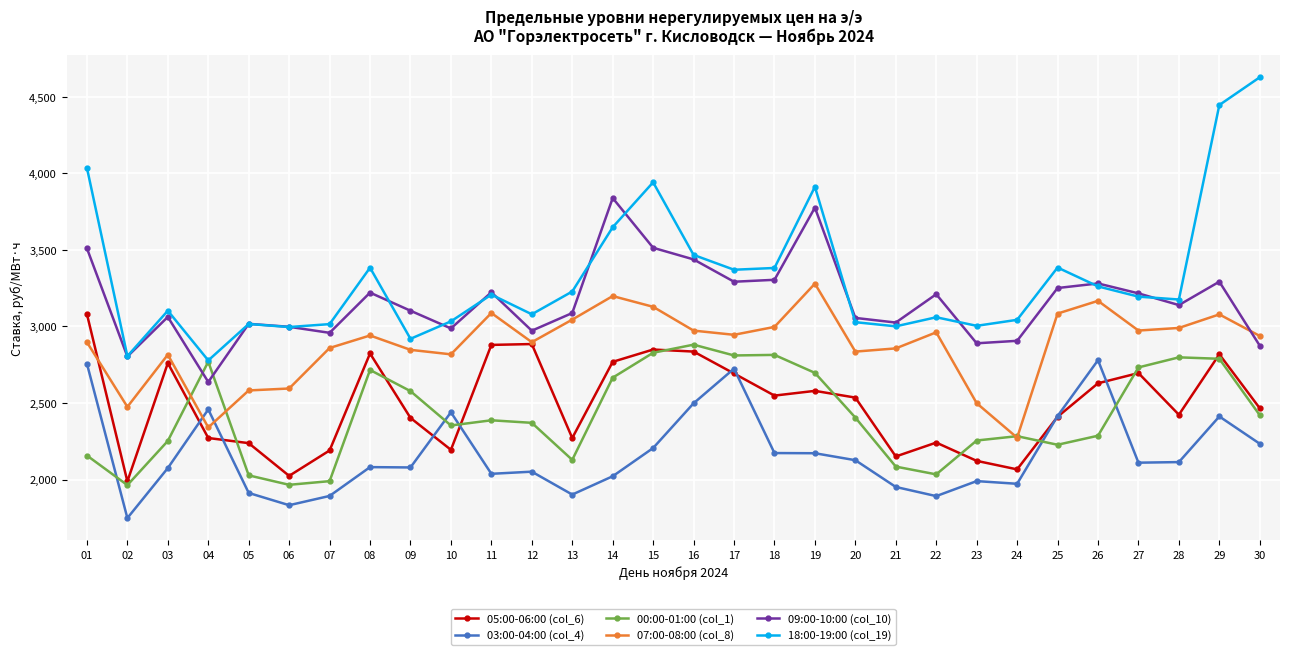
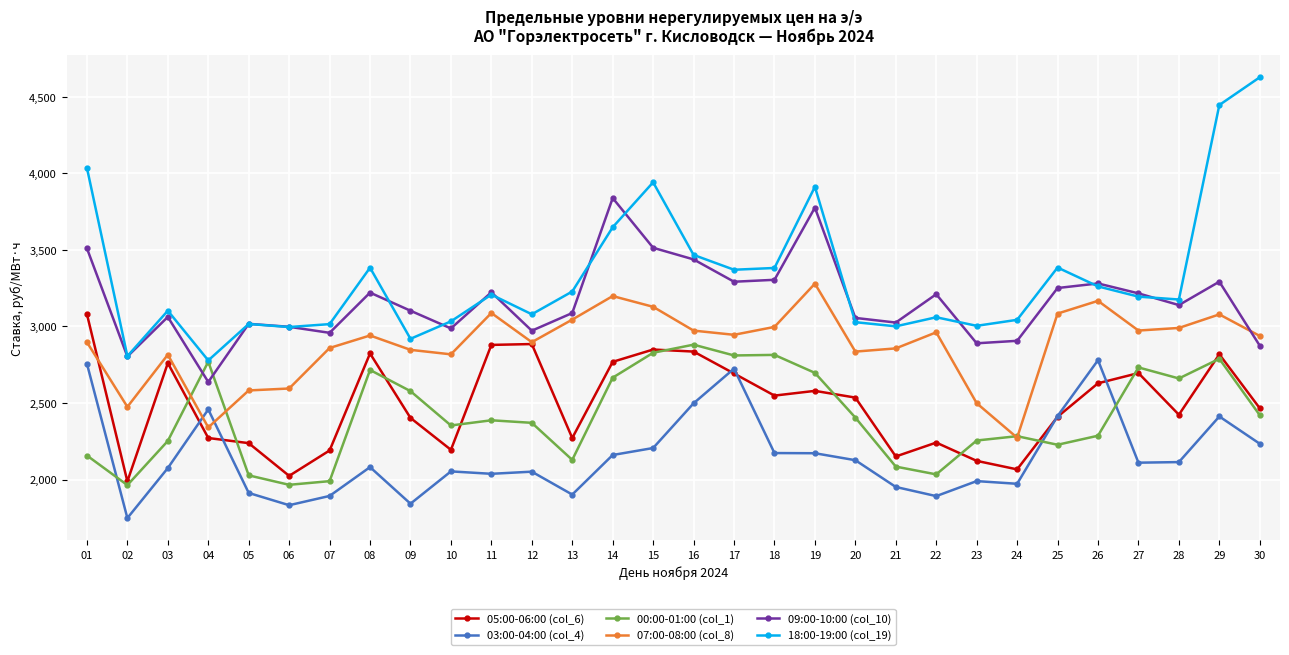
  {
    "05:00-06:00 (col_6)": {
      "01": "3,080",
      "02": "1,990",
      "03": "2,760",
      "04": "2,270",
      "05": "2,240",
      "06": "2,020",
      "07": "2,190",
      "08": "2,820",
      "09": "2,400",
      "10": "2,190",
      "11": "2,880",
      "13": "2,270",
      "14": "2,770",
      "15": "2,850",
      "16": "2,840",
      "17": "2,690",
      "18": "2,550",
      "19": "2,580",
      "20": "2,540",
      "21": "2,150",
      "22": "2,240",
      "23": "2,120",
      "24": "2,070",
      "26": "2,630",
      "27": "2,700",
      "28": "2,420",
      "29": "2,820",
      "30": "2,470"
    },
    "03:00-04:00 (col_4)": {
      "01": "2,760",
      "02": "1,750",
      "03": "2,070",
      "04": "2,460",
      "05": "1,910",
      "06": "1,830",
      "07": "1,890",
      "08": "2,080",
-     "09": "2,080",
-     "10": "2,440",
+     "09": "1,840",
+     "10": "2,050",
      "11": "2,040",
      "12": "2,050",
      "13": "1,900",
-     "14": "2,020",
+     "14": "2,160",
      "15": "2,210",
      "16": "2,500",
      "17": "2,720",
      "18": "2,170",
      "19": "2,170",
      "20": "2,130",
      "21": "1,950",
      "22": "1,890",
      "23": "1,990",
      "24": "1,970",
      "26": "2,780",
      "27": "2,110",
      "28": "2,110",
      "29": "2,410",
      "30": "2,230"
    },
    "00:00-01:00 (col_1)": {
      "01": "2,160",
      "02": "1,960",
      "03": "2,250",
      "05": "2,030",
      "06": "1,970",
      "07": "1,990",
      "08": "2,720",
      "09": "2,580",
      "10": "2,350",
      "11": "2,390",
      "12": "2,370",
      "13": "2,130",
      "14": "2,670",
      "15": "2,830",
      "16": "2,880",
      "17": "2,810",
      "18": "2,810",
      "19": "2,700",
      "20": "2,400",
      "21": "2,080",
      "22": "2,030",
      "23": "2,250",
      "25": "2,230",
      "26": "2,290",
      "27": "2,730",
-     "28": "2,800",
+     "28": "2,660",
      "29": "2,790",
      "30": "2,420"
    },
    "07:00-08:00 (col_8)": {
      "01": "2,900",
      "02": "2,470",
      "03": "2,820",
      "04": "2,340",
      "05": "2,580",
      "06": "2,590",
      "07": "2,860",
      "08": "2,940",
      "09": "2,850",
      "10": "2,820",
      "11": "3,090",
      "13": "3,040",
      "14": "3,200",
      "15": "3,130",
      "16": "2,970",
      "17": "2,950",
      "18": "3,000",
      "19": "3,280",
      "20": "2,840",
      "21": "2,860",
      "22": "2,960",
      "23": "2,500",
      "25": "3,080",
      "26": "3,170",
      "27": "2,970",
      "28": "2,990",
      "29": "3,080",
      "30": "2,940"
    },
    "09:00-10:00 (col_10)": {
      "01": "3,510",
      "03": "3,060",
      "04": "2,640",
      "07": "2,960",
      "08": "3,220",
      "09": "3,100",
      "10": "2,990",
      "12": "2,970",
      "13": "3,090",
      "14": "3,840",
      "15": "3,510",
      "16": "3,440",
      "17": "3,290",
      "18": "3,300",
      "19": "3,780",
      "20": "3,060",
      "21": "3,030",
      "22": "3,210",
      "23": "2,890",
      "24": "2,910",
      "25": "3,250",
      "26": "3,280",
      "27": "3,220",
      "28": "3,140",
      "29": "3,290",
      "30": "2,870"
    },
    "18:00-19:00 (col_19)": {
      "01": "4,040",
      "03": "3,100",
      "07": "3,020",
      "08": "3,380",
      "09": "2,920",
      "10": "3,030",
      "12": "3,080",
      "13": "3,230",
      "14": "3,650",
      "15": "3,940",
      "16": "3,470",
      "17": "3,370",
      "18": "3,380",
      "19": "3,910",
      "20": "3,030",
      "21": "3,000",
      "22": "3,060",
      "23": "3,000",
      "24": "3,040",
      "25": "3,380",
      "26": "3,260",
      "27": "3,190",
      "28": "3,180",
      "29": "4,450",
      "30": "4,630"
    }
  }
